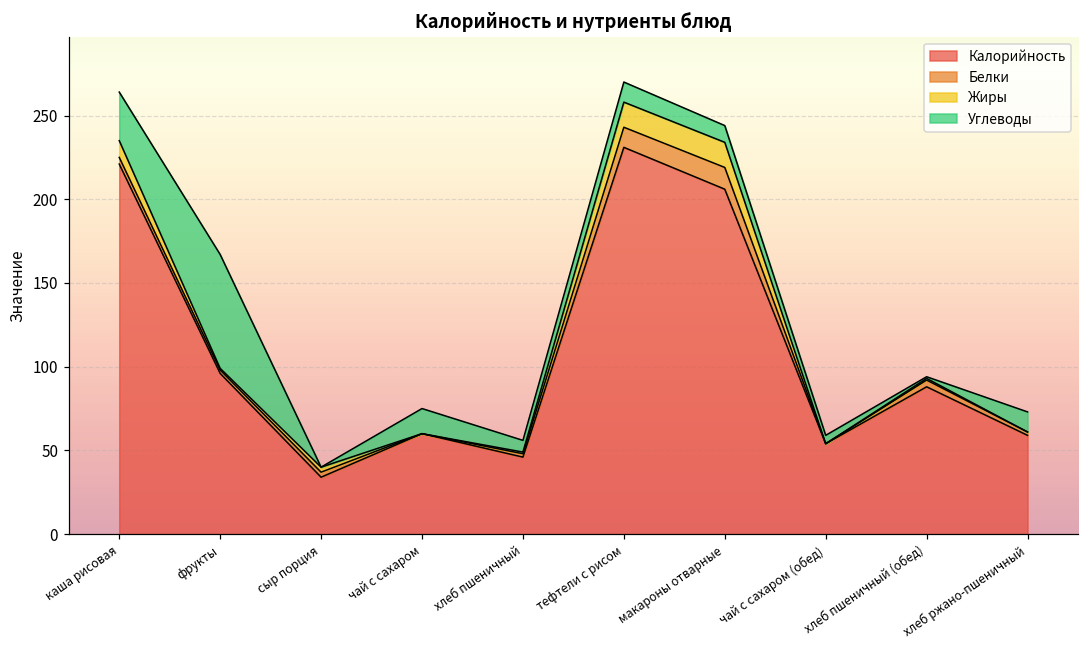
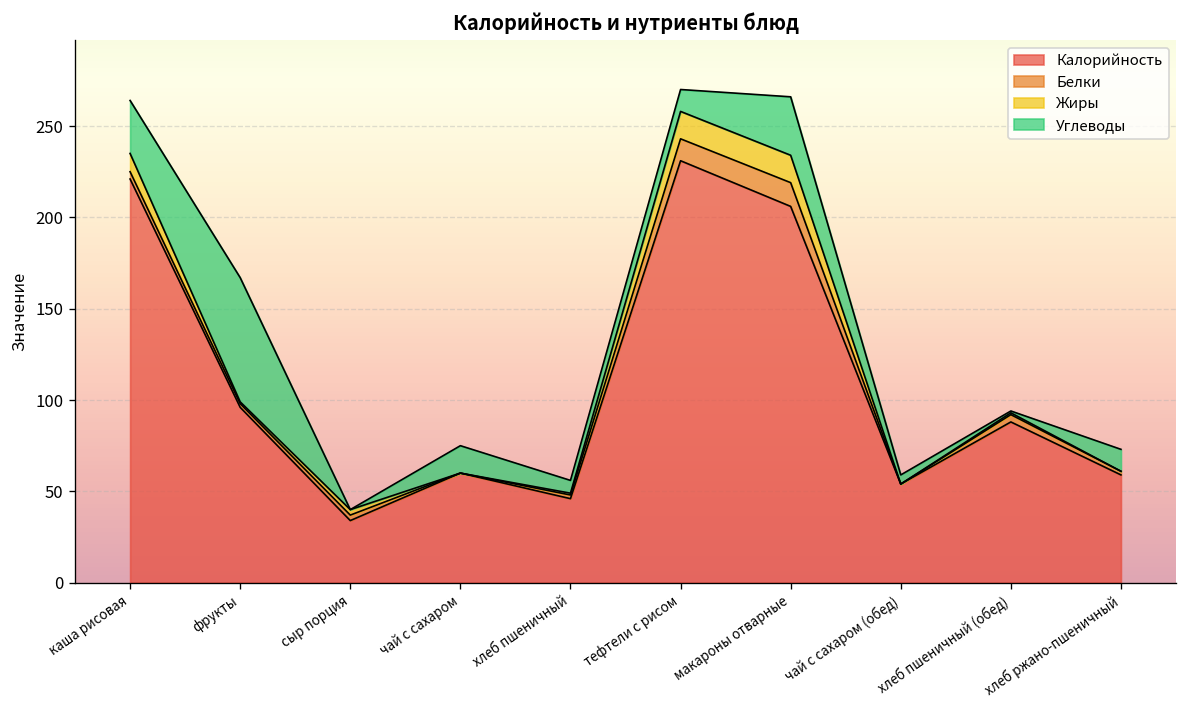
  {
    "Жиры": {
      "каша рисовая": 10,
      "тефтели с рисом": 15,
      "макароны отварные": 15
    },
    "Углеводы": {
      "каша рисовая": 29,
      "фрукты": 68,
      "чай с сахаром": 15,
      "хлеб пшеничный": 7,
      "тефтели с рисом": 12,
-     "макароны отварные": 10,
+     "макароны отварные": 32,
      "чай с сахаром (обед)": 5,
      "хлеб ржано-пшеничный": 12
    }
  }
